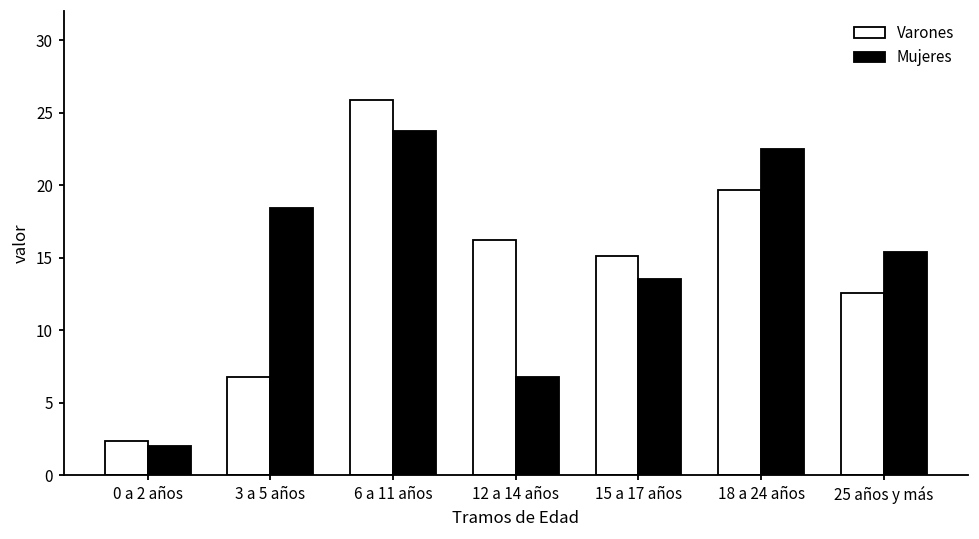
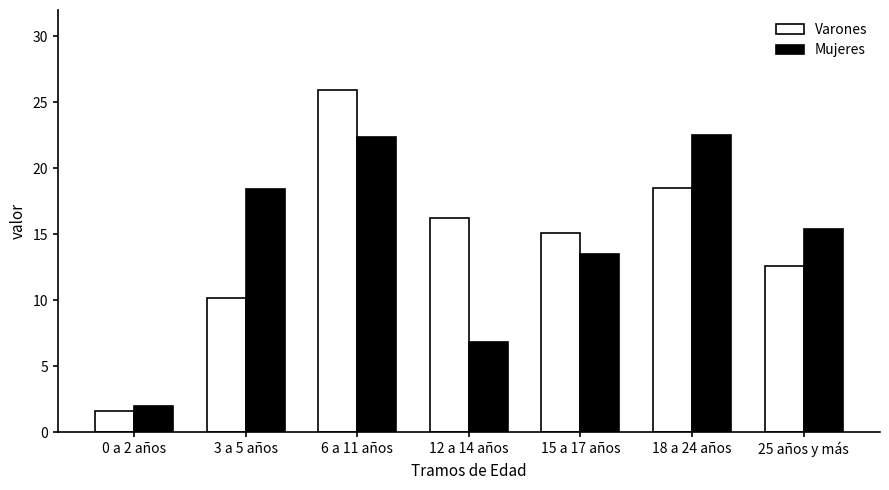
  {
    "Varones": {
-     "0 a 2 años": 2.4,
-     "3 a 5 años": 6.8,
+     "0 a 2 años": 1.6,
+     "3 a 5 años": 10.2,
      "6 a 11 años": 25.9,
      "12 a 14 años": 16.2,
      "15 a 17 años": 15.1,
-     "18 a 24 años": 19.7,
+     "18 a 24 años": 18.5,
      "25 años y más": 12.6
    },
    "Mujeres": {
      "0 a 2 años": 2.0,
      "3 a 5 años": 18.4,
-     "6 a 11 años": 23.7,
+     "6 a 11 años": 22.4,
      "12 a 14 años": 6.8,
      "15 a 17 años": 13.5,
      "18 a 24 años": 22.5,
      "25 años y más": 15.4
    }
  }
